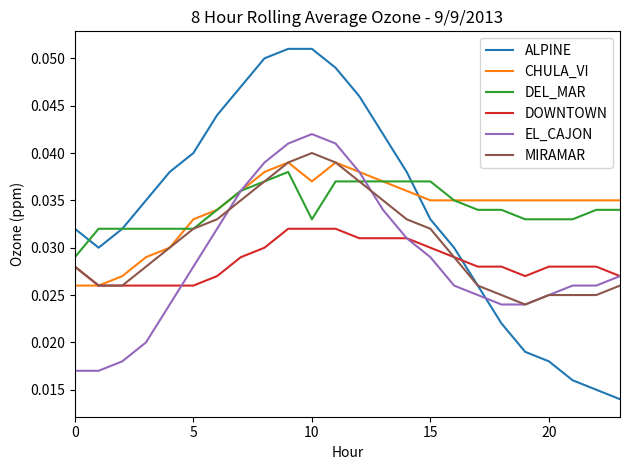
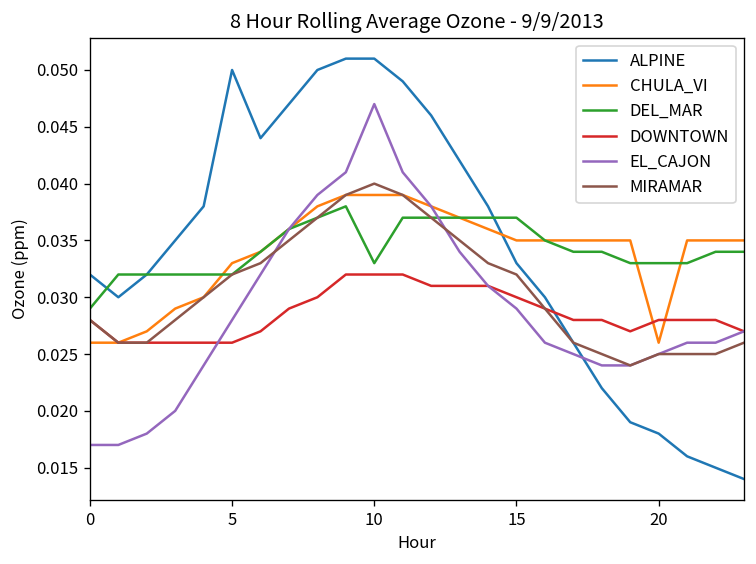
  {
    "ALPINE": {
      "0": 0.032,
-     "5": 0.04,
+     "5": 0.05,
      "10": 0.051,
      "15": 0.033,
      "20": 0.018
    },
    "CHULA_VI": {
      "0": 0.026,
      "5": 0.033,
-     "10": 0.037,
+     "10": 0.039,
      "15": 0.035,
-     "20": 0.035
+     "20": 0.026
    },
    "DEL_MAR": {
      "0": 0.029,
      "10": 0.033,
      "15": 0.037,
      "20": 0.033
    },
    "DOWNTOWN": {
      "5": 0.026,
      "10": 0.032,
      "15": 0.030,
      "20": 0.028
    },
    "EL_CAJON": {
      "0": 0.017,
      "5": 0.028,
-     "10": 0.042,
+     "10": 0.047,
      "15": 0.029
    },
    "MIRAMAR": {
      "10": 0.040,
      "15": 0.032
    }
  }
